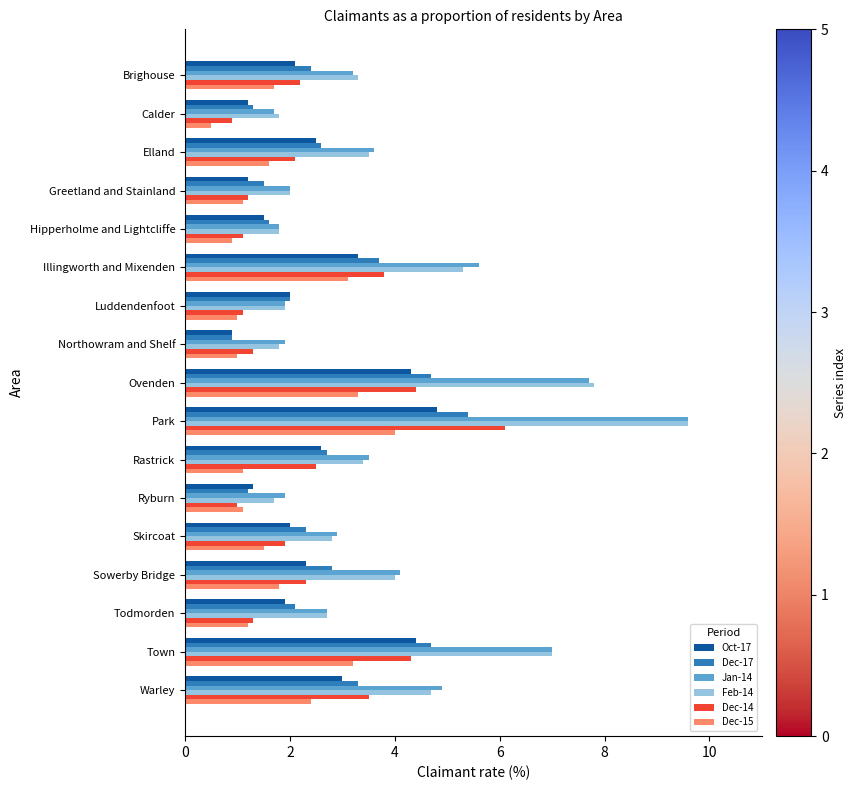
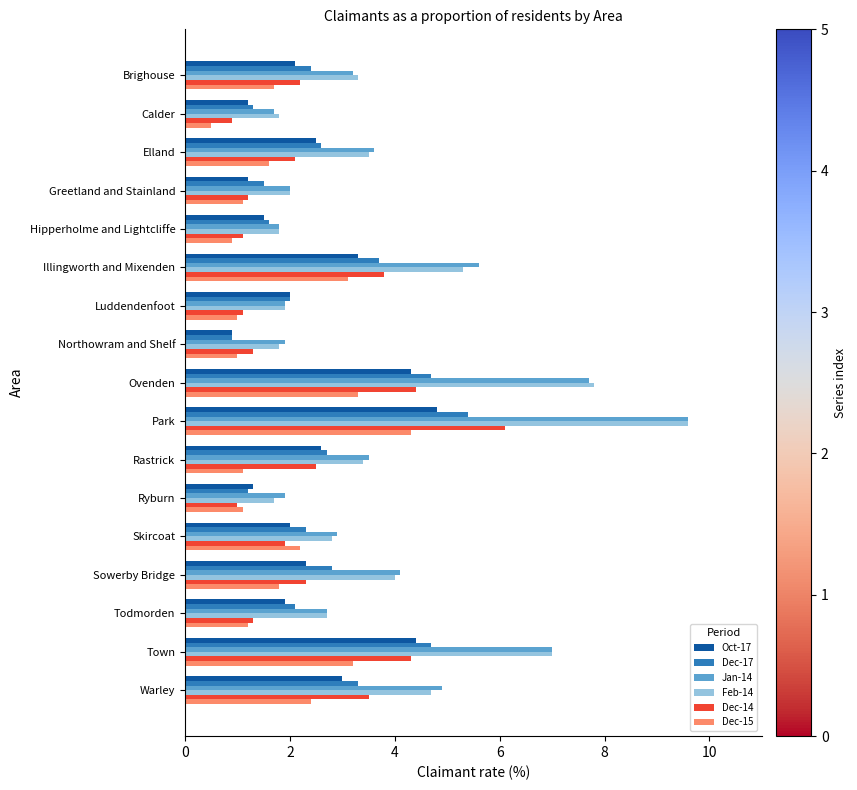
  {
    "Jan-14": {
      "Brighouse": 3.2,
      "Calder": 1.7,
      "Elland": 3.6,
      "Greetland and Stainland": 2.0,
      "Hipperholme and Lightcliffe": 1.8,
      "Illingworth and Mixenden": 5.6,
      "Luddendenfoot": 1.9,
      "Northowram and Shelf": 1.9,
      "Ovenden": 7.7,
      "Park": 9.6,
      "Rastrick": 3.5,
      "Ryburn": 1.9,
      "Skircoat": 2.9,
      "Sowerby Bridge": 4.1,
      "Todmorden": 2.7,
      "Town": 7.0,
      "Warley": 4.9
    },
    "Feb-14": {
      "Brighouse": 3.3,
      "Calder": 1.8,
      "Elland": 3.5,
      "Greetland and Stainland": 2.0,
      "Hipperholme and Lightcliffe": 1.8,
      "Illingworth and Mixenden": 5.3,
      "Luddendenfoot": 1.9,
      "Northowram and Shelf": 1.8,
      "Ovenden": 7.8,
      "Park": 9.6,
      "Rastrick": 3.4,
      "Ryburn": 1.7,
      "Skircoat": 2.8,
      "Sowerby Bridge": 4.0,
      "Todmorden": 2.7,
      "Town": 7.0,
      "Warley": 4.7
    },
    "Dec-14": {
      "Brighouse": 2.2,
      "Calder": 0.9,
      "Elland": 2.1,
      "Greetland and Stainland": 1.2,
      "Hipperholme and Lightcliffe": 1.1,
      "Illingworth and Mixenden": 3.8,
      "Luddendenfoot": 1.1,
      "Northowram and Shelf": 1.3,
      "Ovenden": 4.4,
      "Park": 6.1,
      "Rastrick": 2.5,
      "Ryburn": 1.0,
      "Skircoat": 1.9,
      "Sowerby Bridge": 2.3,
      "Todmorden": 1.3,
      "Town": 4.3,
      "Warley": 3.5
    },
    "Dec-15": {
      "Brighouse": 1.7,
      "Calder": 0.5,
      "Elland": 1.6,
      "Greetland and Stainland": 1.1,
      "Hipperholme and Lightcliffe": 0.9,
      "Illingworth and Mixenden": 3.1,
      "Luddendenfoot": 1.0,
      "Northowram and Shelf": 1.0,
      "Ovenden": 3.3,
-     "Park": 4.0,
+     "Park": 4.3,
      "Rastrick": 1.1,
      "Ryburn": 1.1,
-     "Skircoat": 1.5,
+     "Skircoat": 2.2,
      "Sowerby Bridge": 1.8,
      "Todmorden": 1.2,
      "Town": 3.2,
      "Warley": 2.4
    }
  }
